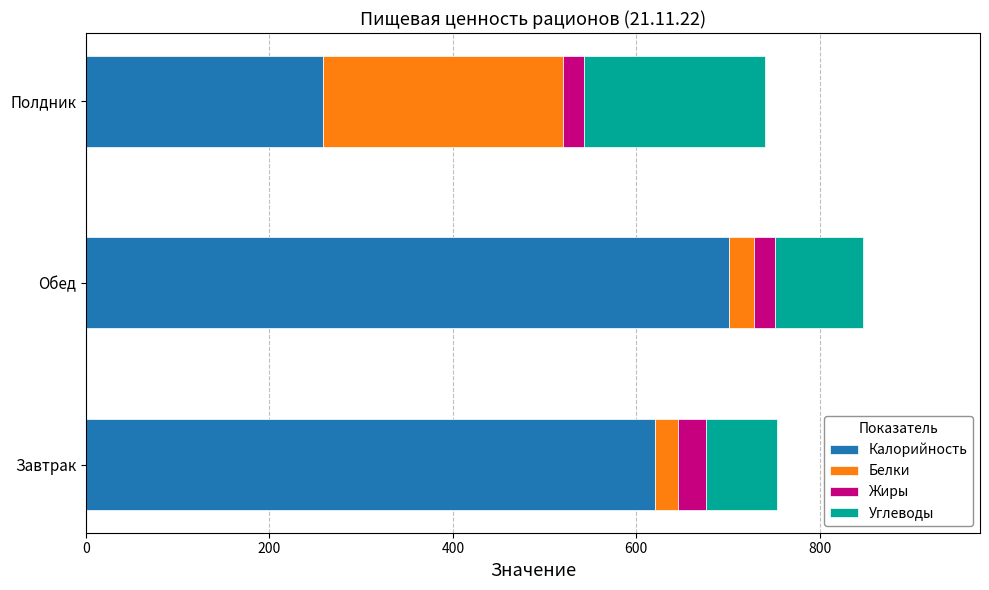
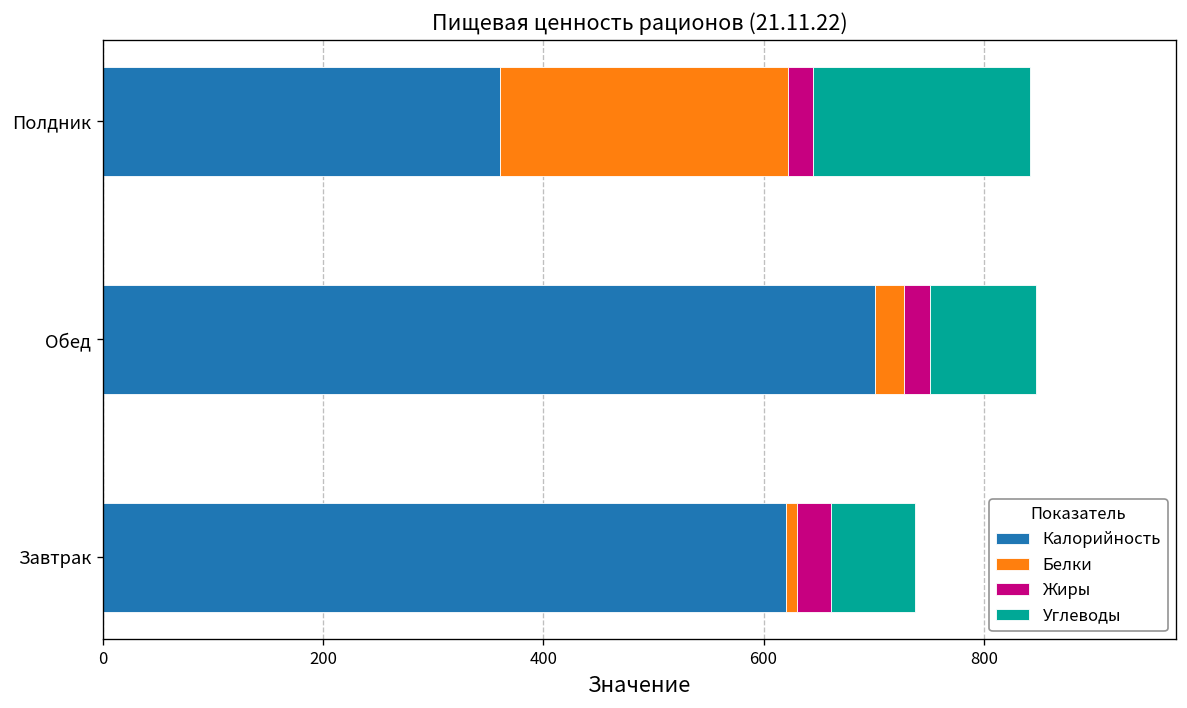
  {
    "Калорийность": {
-     "Полдник": 260,
+     "Полдник": 360,
      "Обед": 700,
      "Завтрак": 620
    },
    "Белки": {
      "Полдник": 260,
      "Обед": 30,
-     "Завтрак": 20
+     "Завтрак": 10
    },
    "Жиры": {
      "Полдник": 20,
      "Обед": 20,
      "Завтрак": 30
    },
    "Углеводы": {
      "Полдник": 200,
      "Обед": 100,
      "Завтрак": 80
    }
  }
